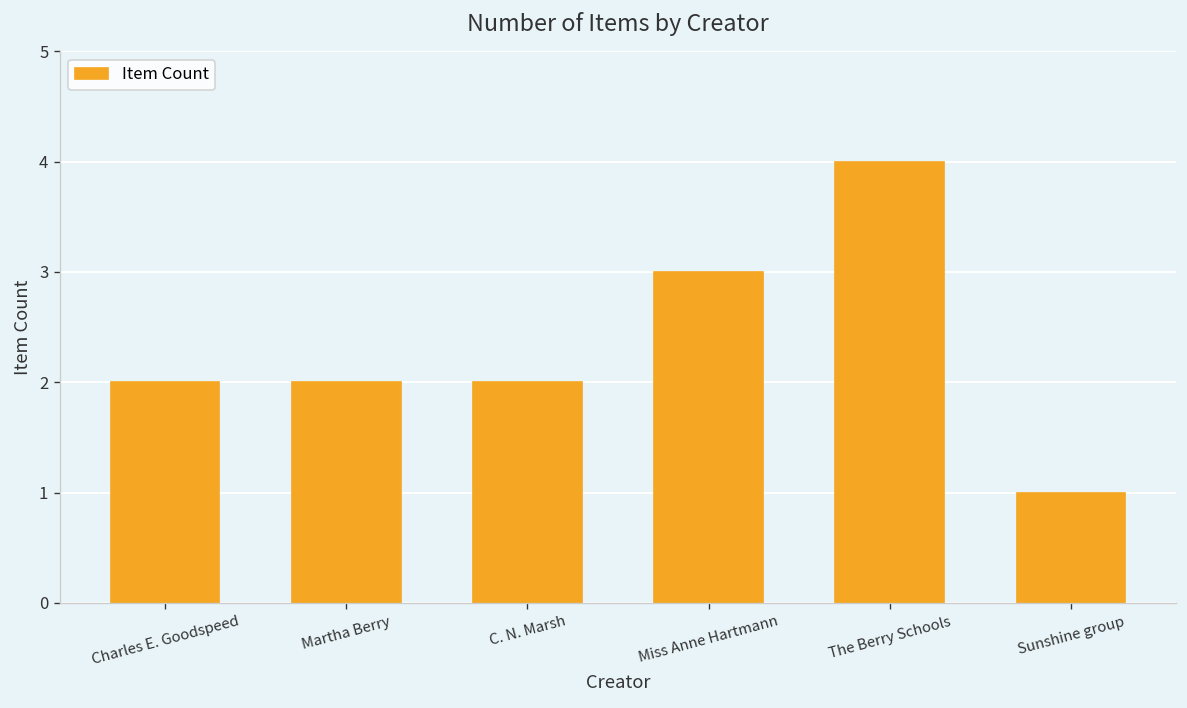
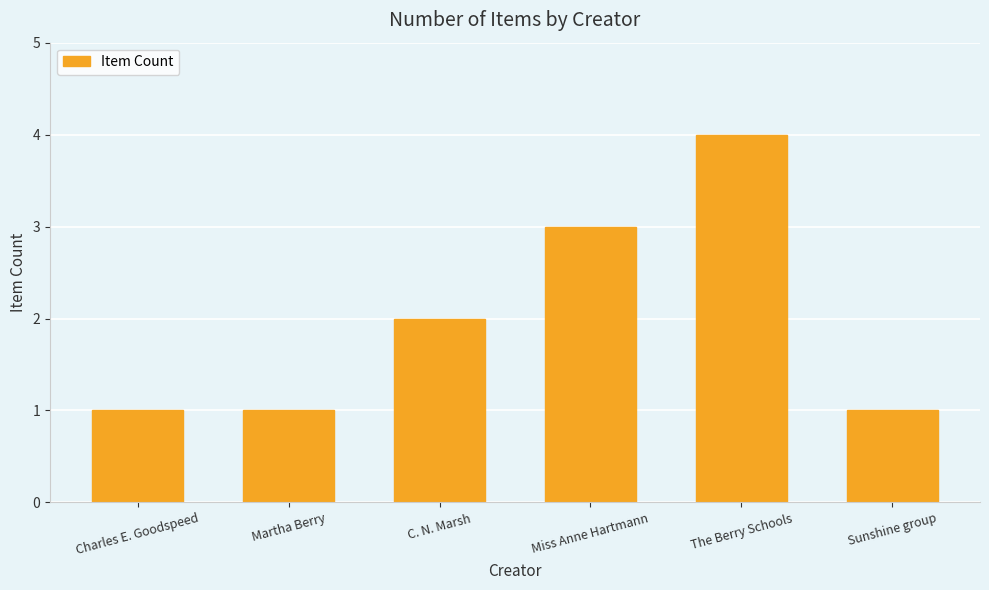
  {
-   "Charles E. Goodspeed": 2,
-   "Martha Berry": 2,
+   "Charles E. Goodspeed": 1,
+   "Martha Berry": 1,
    "C. N. Marsh": 2,
    "Miss Anne Hartmann": 3,
    "The Berry Schools": 4,
    "Sunshine group": 1
  }
